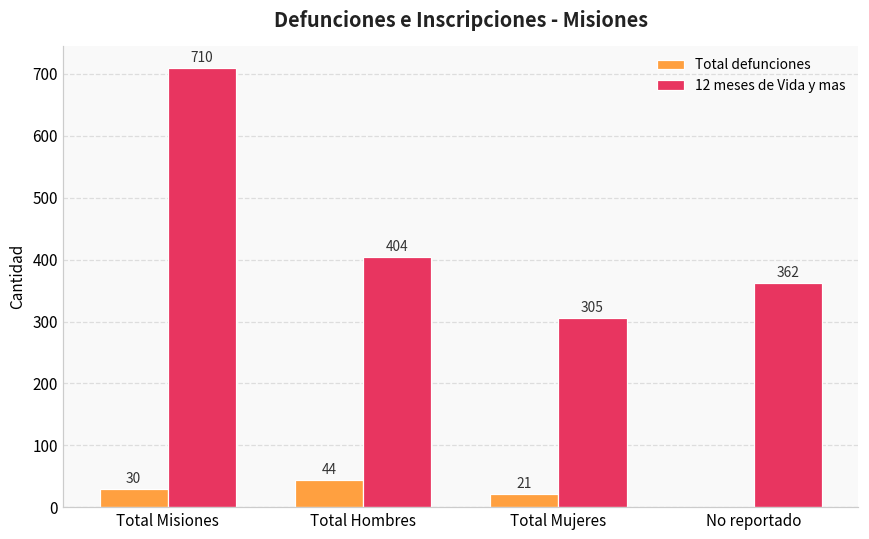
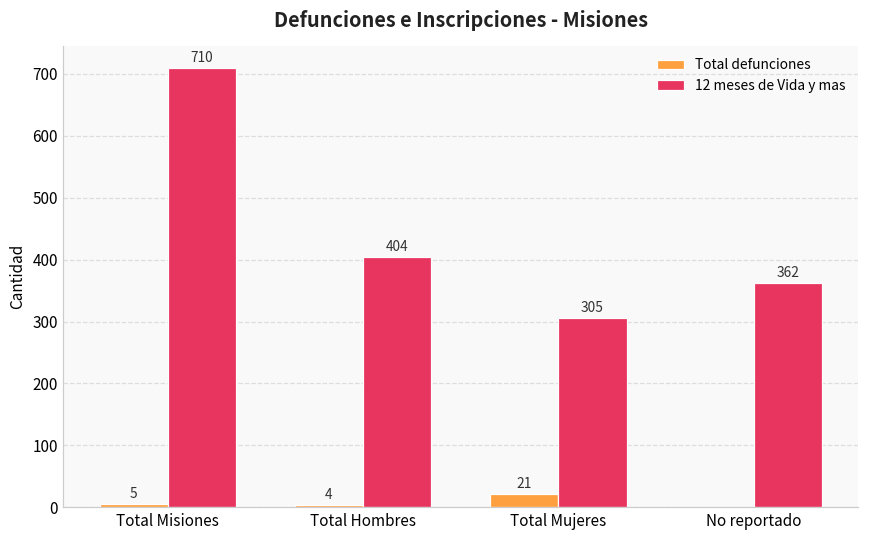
  {
    "Total defunciones": {
-     "Total Misiones": 30,
-     "Total Hombres": 44,
+     "Total Misiones": 5,
+     "Total Hombres": 4,
      "Total Mujeres": 21
    },
    "12 meses de Vida y mas": {
      "Total Misiones": 710,
      "Total Hombres": 404,
      "Total Mujeres": 305,
      "No reportado": 362
    }
  }
